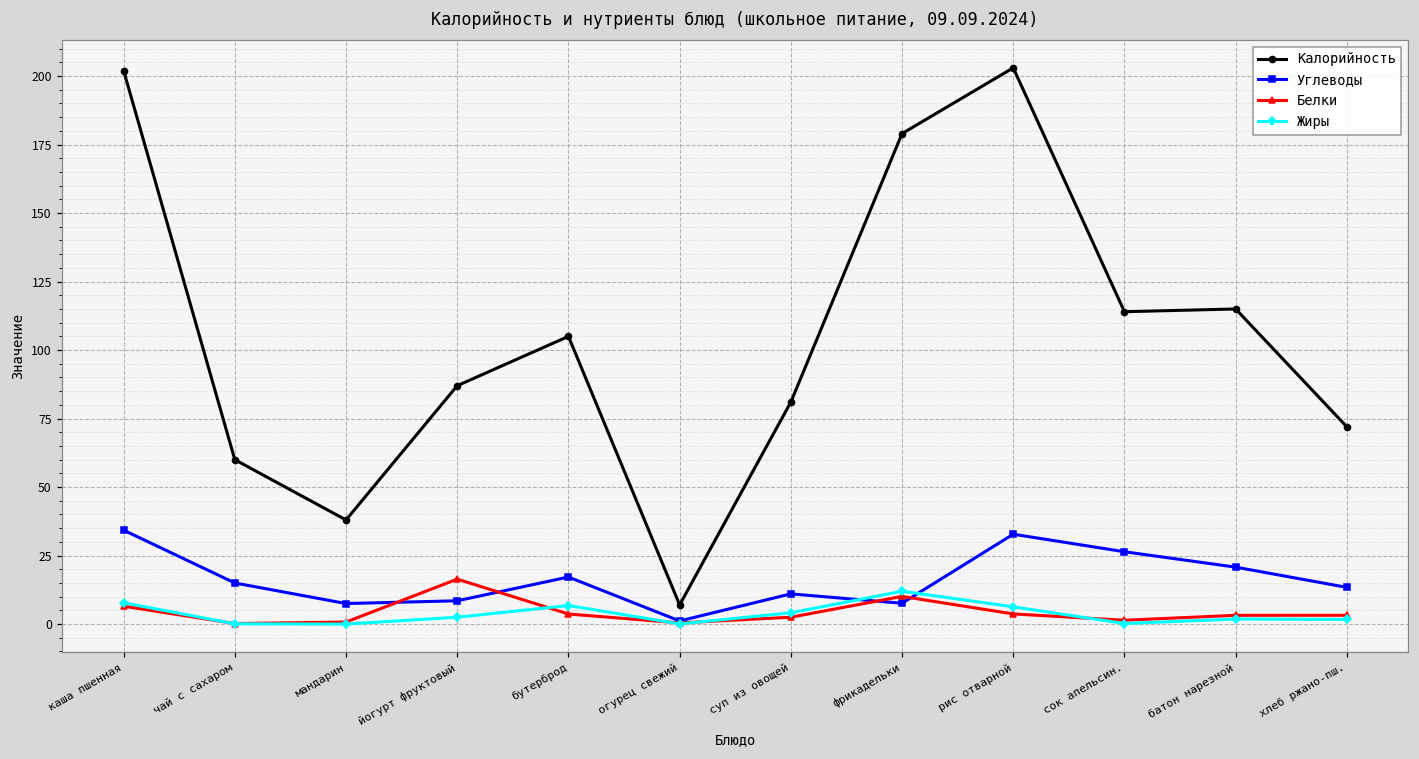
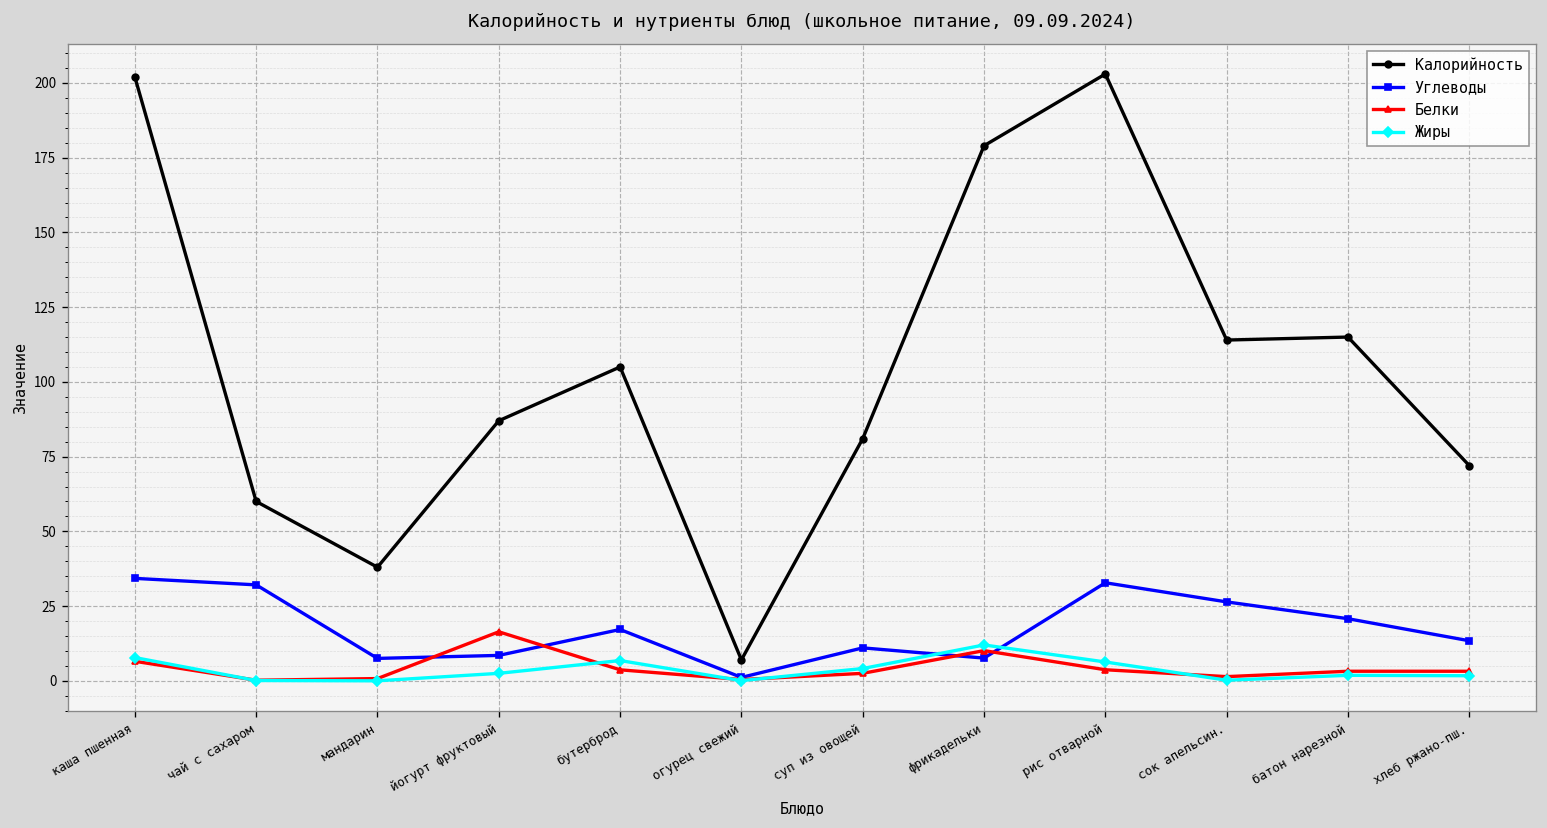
  {
    "Калорийность": {
      "каша пшенная": 202,
      "чай с сахаром": 60,
      "мандарин": 38,
      "йогурт фруктовый": 87,
      "бутерброд": 105,
      "огурец свежий": 7,
      "суп из овощей": 81,
      "фрикадельки": 179,
      "рис отварной": 203,
      "сок апельсин.": 114,
      "батон нарезной": 115,
      "хлеб ржано-пш.": 72
    },
    "Углеводы": {
      "каша пшенная": 34,
-     "чай с сахаром": 15,
+     "чай с сахаром": 32,
      "мандарин": 8,
      "йогурт фруктовый": 9,
      "бутерброд": 17,
      "суп из овощей": 11,
      "фрикадельки": 8,
      "рис отварной": 33,
      "сок апельсин.": 26,
      "батон нарезной": 21,
      "хлеб ржано-пш.": 13
    },
    "Белки": {
      "каша пшенная": 7,
      "йогурт фруктовый": 16,
      "бутерброд": 4,
      "суп из овощей": 3,
      "фрикадельки": 10,
      "рис отварной": 4,
      "сок апельсин.": 1,
      "батон нарезной": 3,
      "хлеб ржано-пш.": 3
    },
    "Жиры": {
      "каша пшенная": 8,
      "йогурт фруктовый": 3,
      "бутерброд": 7,
      "суп из овощей": 4,
      "фрикадельки": 12,
      "рис отварной": 6,
      "сок апельсин.": 0,
      "батон нарезной": 2,
      "хлеб ржано-пш.": 2
    }
  }
